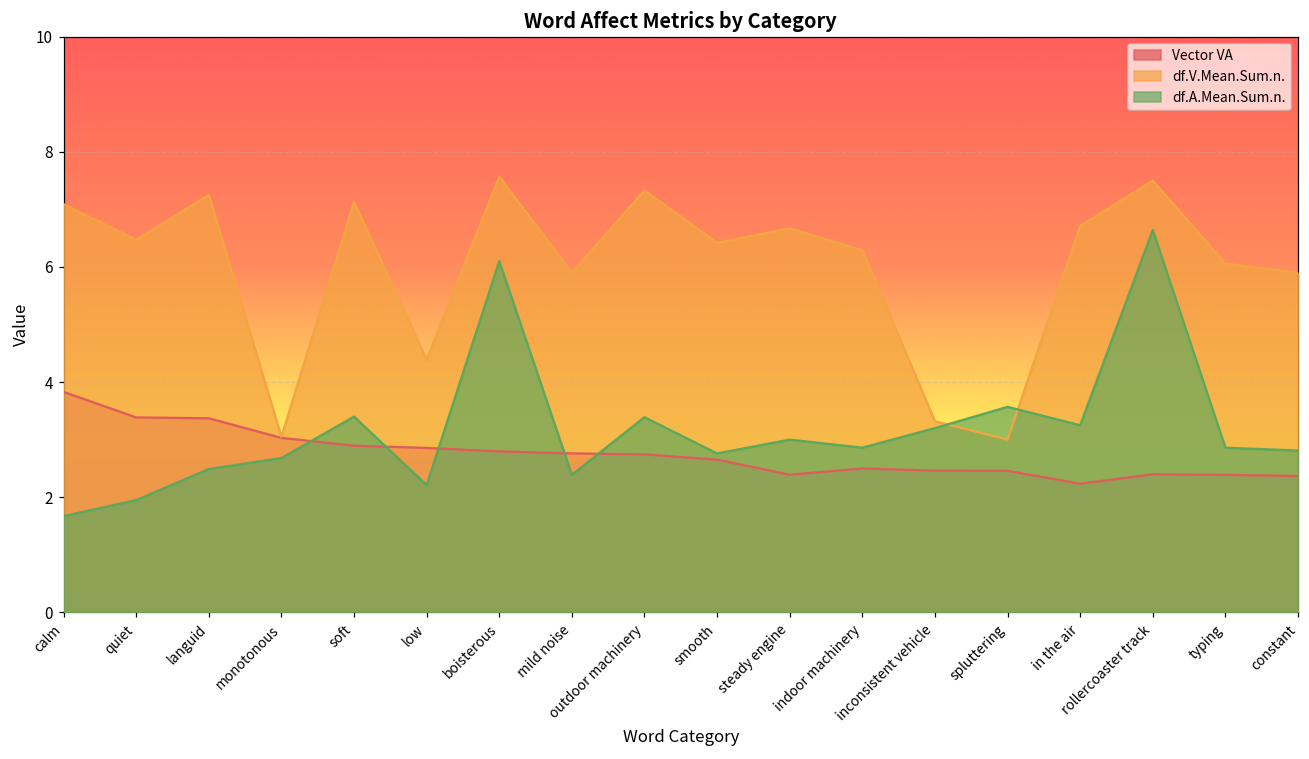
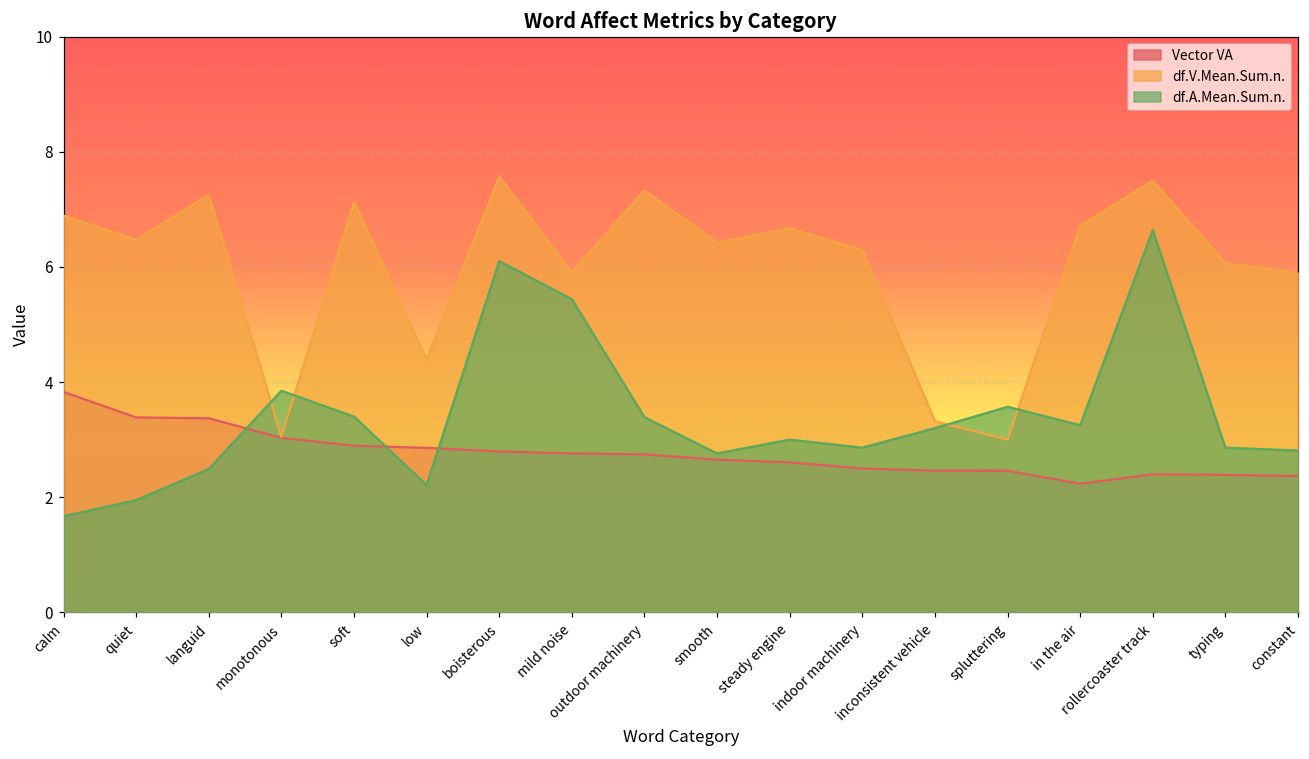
  {
    "Vector VA": {
      "calm": 3.8,
      "quiet": 3.4,
      "languid": 3.4,
      "soft": 2.9,
      "low": 2.9,
      "boisterous": 2.8,
      "mild noise": 2.8,
      "outdoor machinery": 2.7,
      "smooth": 2.7,
-     "steady engine": 2.4,
+     "steady engine": 2.6,
      "indoor machinery": 2.5,
      "inconsistent vehicle": 2.5,
      "spluttering": 2.5,
      "in the air": 2.2,
      "rollercoaster track": 2.4,
      "typing": 2.4,
      "constant": 2.4
    },
    "df.V.Mean.Sum.n.": {
-     "calm": 7.1,
+     "calm": 6.9,
      "quiet": 6.5,
      "languid": 7.3,
      "soft": 7.1,
      "low": 4.4,
      "boisterous": 7.6,
      "mild noise": 5.9,
      "outdoor machinery": 7.3,
      "smooth": 6.4,
      "steady engine": 6.7,
      "indoor machinery": 6.3,
      "inconsistent vehicle": 3.3,
      "spluttering": 3.0,
      "in the air": 6.7,
      "rollercoaster track": 7.5,
      "typing": 6.1,
      "constant": 5.9
    },
    "df.A.Mean.Sum.n.": {
      "calm": 1.7,
      "quiet": 2.0,
      "languid": 2.5,
-     "monotonous": 2.7,
+     "monotonous": 3.9,
      "soft": 3.4,
      "low": 2.2,
      "boisterous": 6.1,
-     "mild noise": 2.4,
+     "mild noise": 5.4,
      "outdoor machinery": 3.4,
      "smooth": 2.8,
      "steady engine": 3.0,
      "indoor machinery": 2.9,
      "inconsistent vehicle": 3.2,
      "spluttering": 3.6,
      "in the air": 3.3,
      "rollercoaster track": 6.6,
      "typing": 2.9,
      "constant": 2.8
    }
  }
